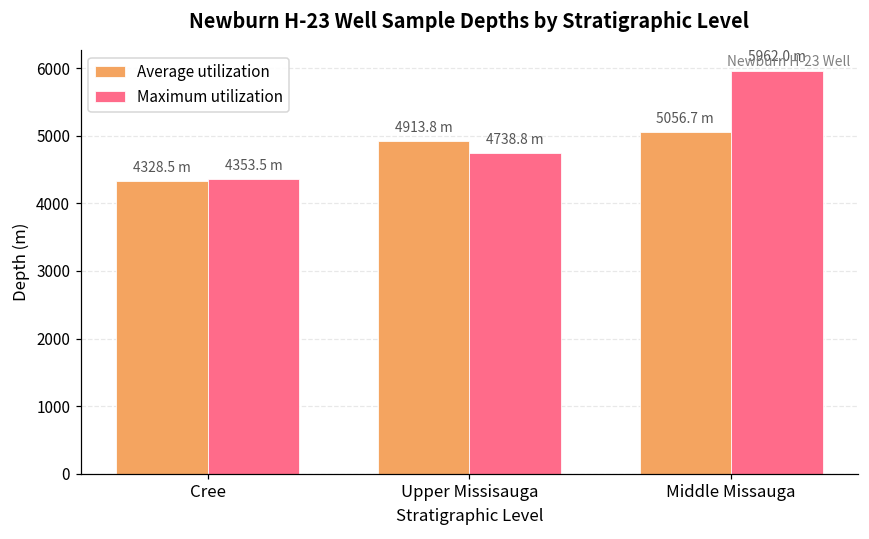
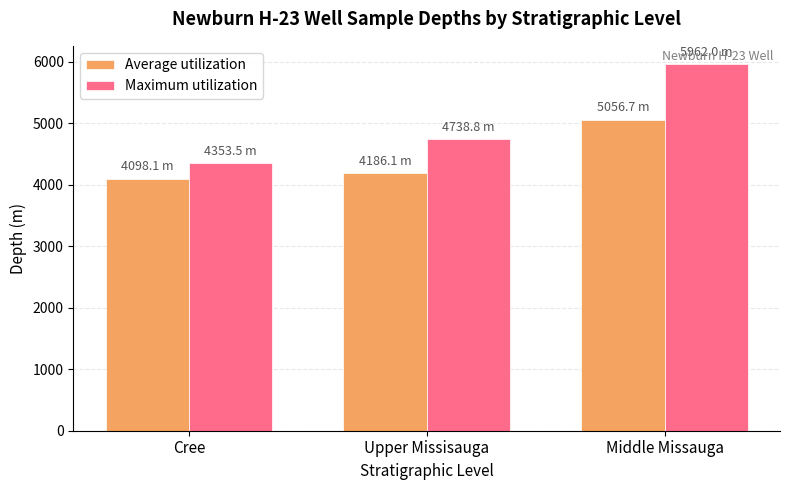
  {
    "Average utilization": {
-     "Cree": 4328.5,
-     "Upper Missisauga": 4913.8,
+     "Cree": 4098.1,
+     "Upper Missisauga": 4186.1,
      "Middle Missauga": 5056.7
    },
    "Maximum utilization": {
      "Cree": 4353.5,
      "Upper Missisauga": 4738.8
    }
  }
